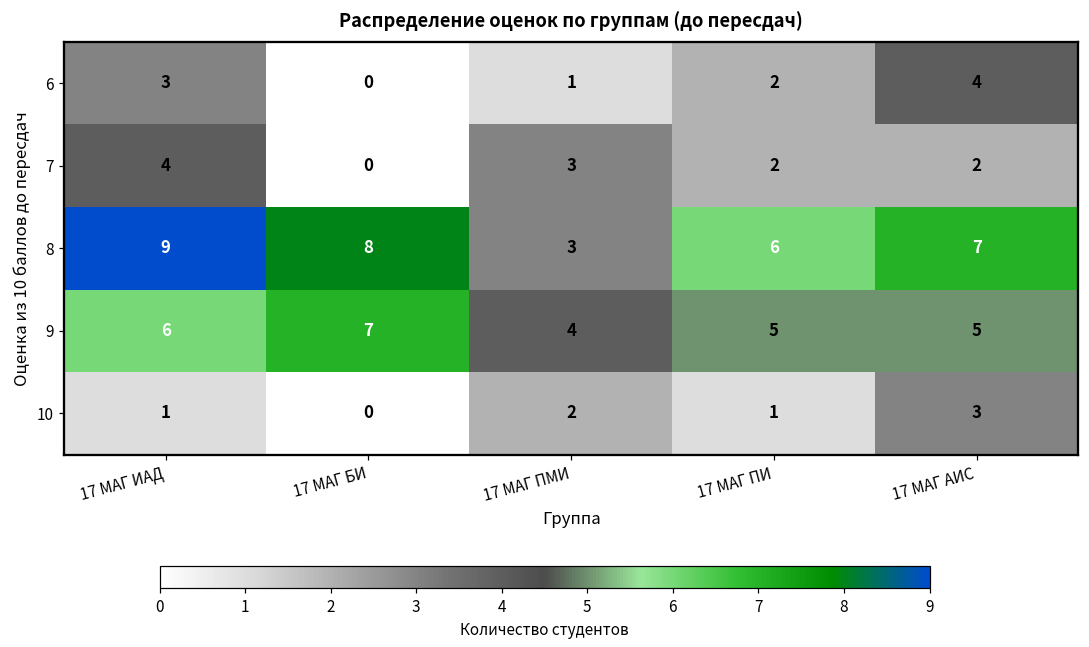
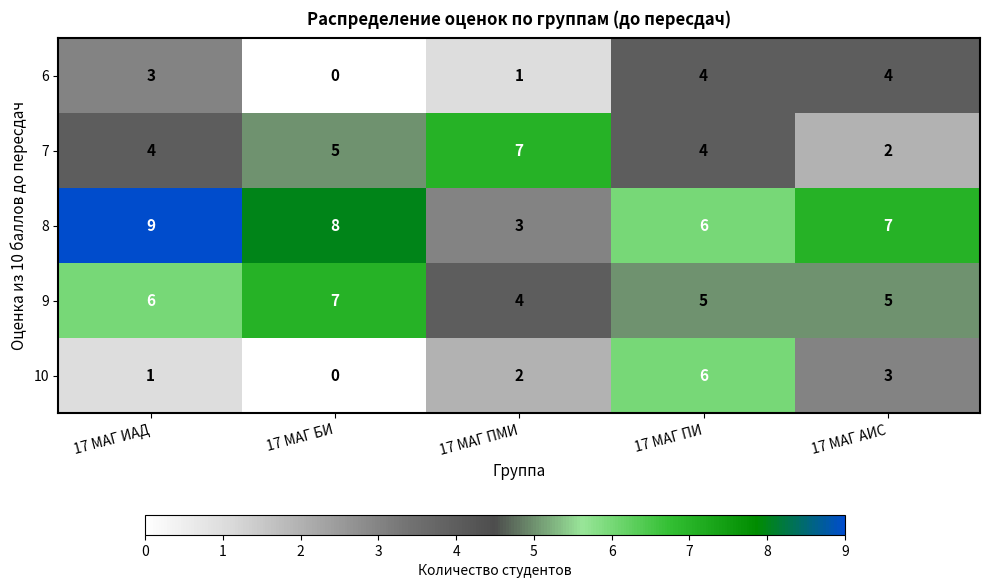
  {
    "6": {
      "17 МАГ ИАД": 3,
      "17 МАГ БИ": 0,
      "17 МАГ ПМИ": 1,
-     "17 МАГ ПИ": 2,
+     "17 МАГ ПИ": 4,
      "17 МАГ АИС": 4
    },
    "7": {
      "17 МАГ ИАД": 4,
-     "17 МАГ БИ": 0,
-     "17 МАГ ПМИ": 3,
-     "17 МАГ ПИ": 2,
+     "17 МАГ БИ": 5,
+     "17 МАГ ПМИ": 7,
+     "17 МАГ ПИ": 4,
      "17 МАГ АИС": 2
    },
    "8": {
      "17 МАГ ИАД": 9,
      "17 МАГ БИ": 8,
      "17 МАГ ПМИ": 3,
      "17 МАГ ПИ": 6,
      "17 МАГ АИС": 7
    },
    "9": {
      "17 МАГ ИАД": 6,
      "17 МАГ БИ": 7,
      "17 МАГ ПМИ": 4,
      "17 МАГ ПИ": 5,
      "17 МАГ АИС": 5
    },
    "10": {
      "17 МАГ ИАД": 1,
      "17 МАГ БИ": 0,
      "17 МАГ ПМИ": 2,
-     "17 МАГ ПИ": 1,
+     "17 МАГ ПИ": 6,
      "17 МАГ АИС": 3
    }
  }
